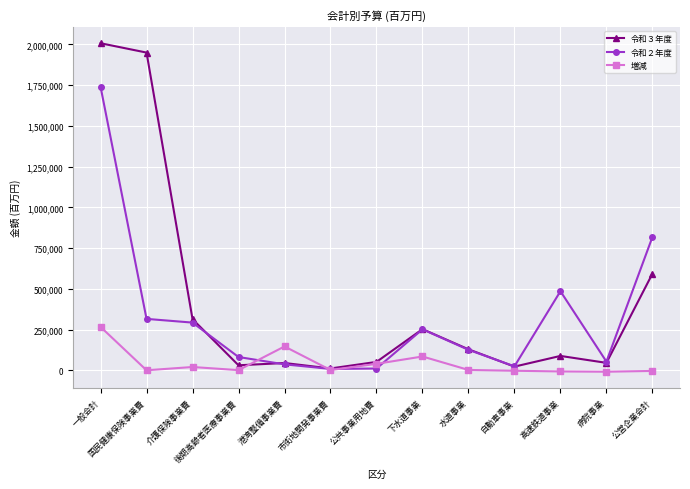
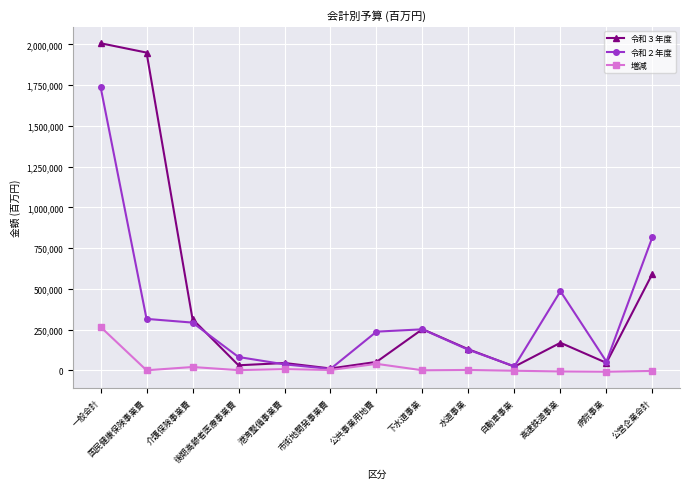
  {
    "令和３年度": {
      "一般会計": "2,010,000",
      "国民健康保険事業費": "1,950,000",
      "介護保険事業費": "310,000",
      "後期高齢者医療事業費": "30,000",
-     "高速鉄道事業": "90,000",
+     "高速鉄道事業": "170,000",
      "公営企業会計": "590,000"
    },
    "令和２年度": {
      "一般会計": "1,740,000",
      "国民健康保険事業費": "320,000",
      "介護保険事業費": "290,000",
      "後期高齢者医療事業費": "80,000",
-     "公共事業用地費": "10,000",
+     "公共事業用地費": "240,000",
      "高速鉄道事業": "490,000",
      "公営企業会計": "820,000"
    },
    "増減": {
      "一般会計": "270,000",
      "国民健康保険事業費": "0",
      "介護保険事業費": "20,000",
      "後期高齢者医療事業費": "0",
-     "港湾整備事業費": "150,000",
-     "下水道事業": "90,000",
+     "港湾整備事業費": "10,000",
+     "下水道事業": "0",
      "水道事業": "0",
      "自動車事業": "0",
      "高速鉄道事業": "-10,000",
      "病院事業": "-10,000",
      "公営企業会計": "0"
    }
  }
